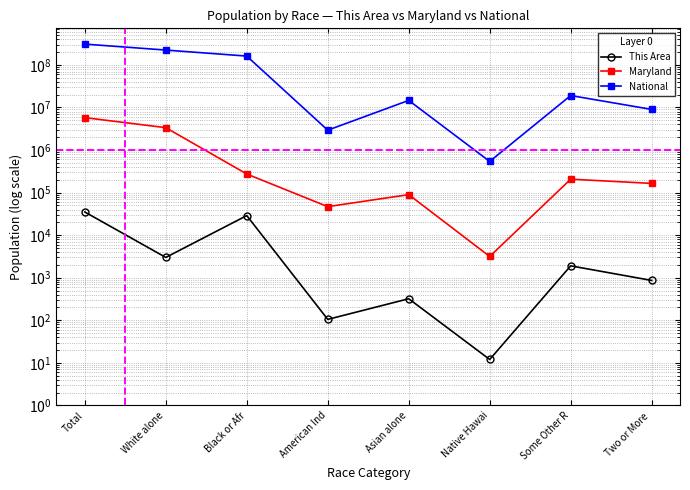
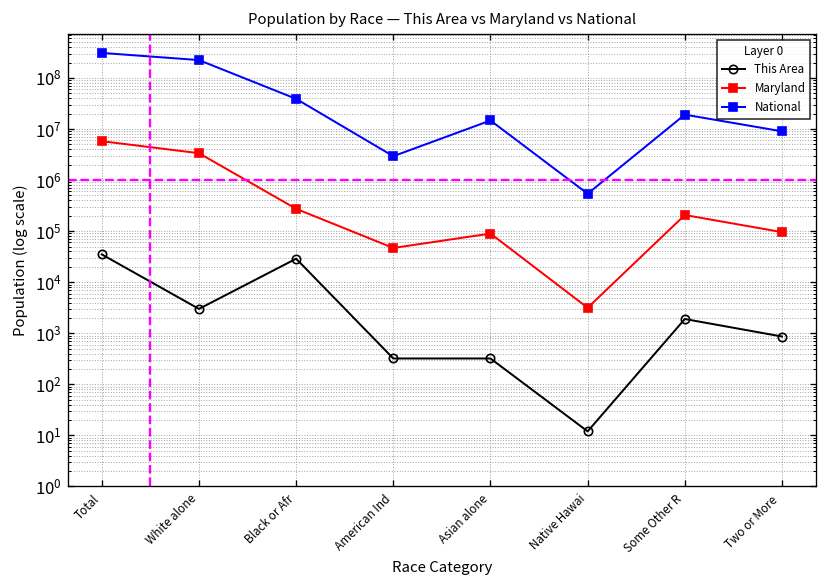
  {
    "This Area": {
      "Total": 40000,
      "White alone": 3000,
      "Black or Afr": 30000,
-     "American Ind": 110,
+     "American Ind": 300,
      "Asian alone": 300,
      "Native Hawai": 12,
      "Some Other R": 2000,
      "Two or More": 900
    },
    "Maryland": {
      "Total": 6000000,
      "White alone": 3000000,
      "Black or Afr": 300000,
      "American Ind": 50000,
      "Asian alone": 90000,
      "Native Hawai": 3000,
      "Some Other R": 200000,
-     "Two or More": 160000
+     "Two or More": 100000
    },
    "National": {
      "Total": 300000000,
      "White alone": 200000000,
-     "Black or Afr": 160000000,
+     "Black or Afr": 40000000,
      "American Ind": 3000000,
      "Asian alone": 15000000,
      "Native Hawai": 500000,
      "Some Other R": 20000000,
      "Two or More": 9000000
    }
  }
